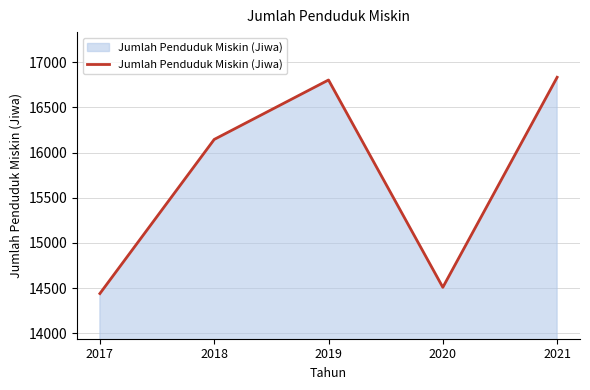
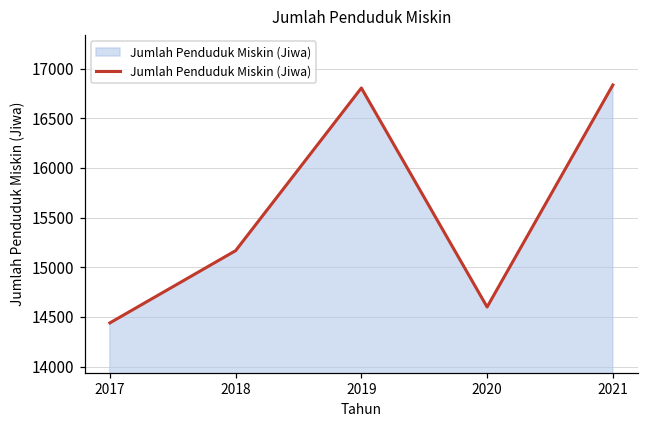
  {
    "2017": 14400,
-   "2018": 16100,
+   "2018": 15200,
    "2019": 16800,
-   "2020": 14500,
+   "2020": 14600,
    "2021": 16800
  }
